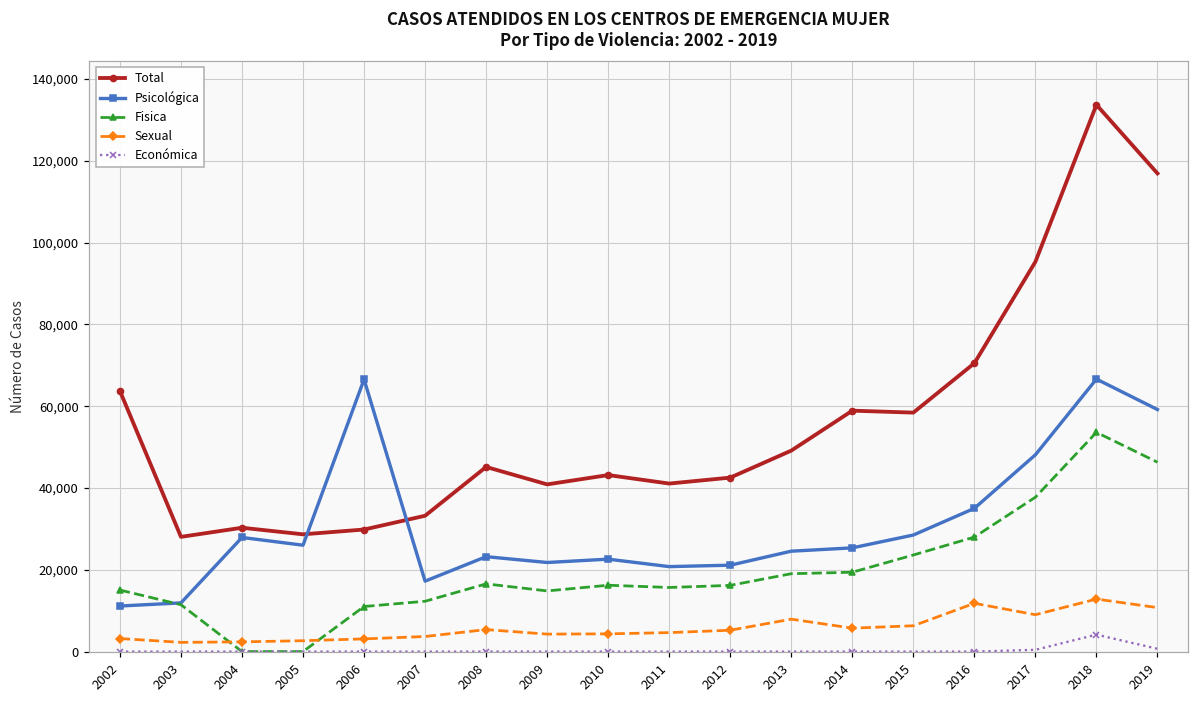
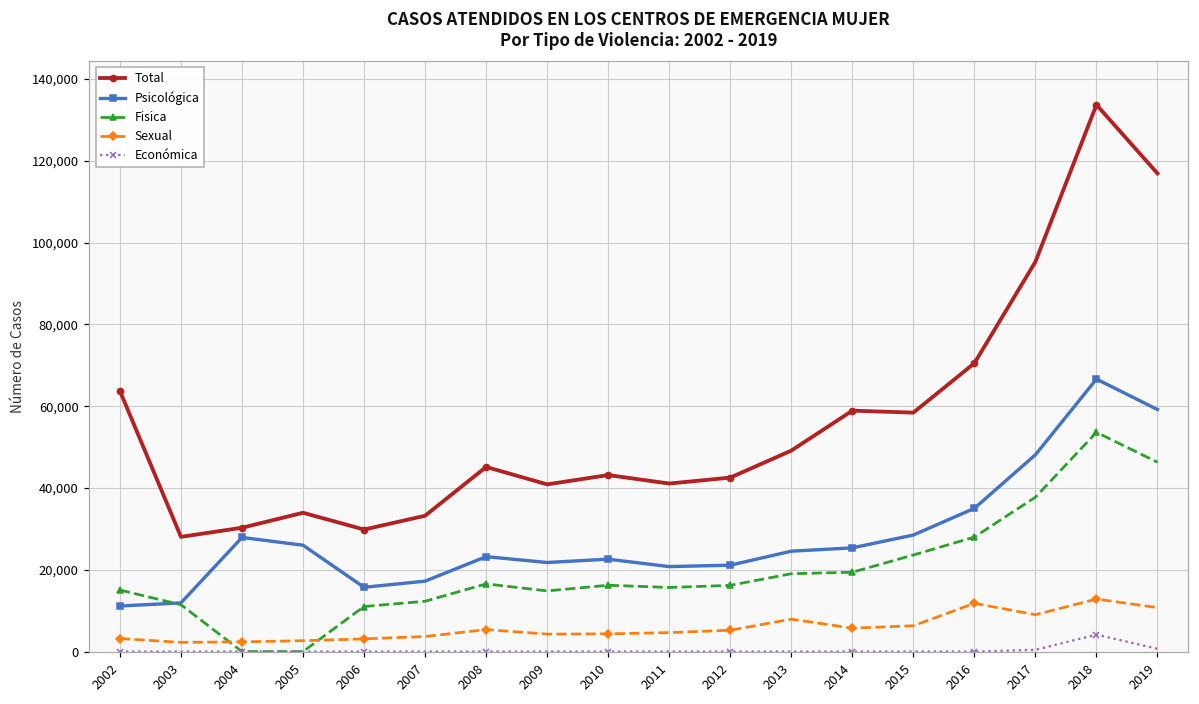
  {
    "Total": {
      "2002": "64,000",
      "2003": "28,000",
      "2004": "30,000",
-     "2005": "29,000",
+     "2005": "34,000",
      "2006": "30,000",
      "2007": "33,000",
      "2008": "45,000",
      "2009": "41,000",
      "2010": "43,000",
      "2011": "41,000",
      "2012": "43,000",
      "2013": "49,000",
      "2014": "59,000",
      "2015": "58,000",
      "2016": "71,000",
      "2017": "95,000",
      "2018": "134,000",
      "2019": "117,000"
    },
    "Psicológica": {
      "2002": "11,000",
      "2004": "28,000",
      "2005": "26,000",
-     "2006": "67,000",
+     "2006": "16,000",
      "2007": "17,000",
      "2008": "23,000",
      "2009": "22,000",
      "2010": "23,000",
      "2011": "21,000",
      "2012": "21,000",
      "2013": "25,000",
      "2014": "25,000",
      "2015": "28,000",
      "2016": "35,000",
      "2017": "48,000",
      "2018": "67,000",
      "2019": "59,000"
    },
    "Fisica": {
      "2002": "15,000",
      "2006": "11,000",
      "2007": "12,000",
      "2008": "17,000",
      "2009": "15,000",
      "2010": "16,000",
      "2011": "16,000",
      "2012": "16,000",
      "2013": "19,000",
      "2014": "19,000",
      "2015": "24,000",
      "2016": "28,000",
      "2017": "38,000",
      "2018": "54,000",
      "2019": "46,000"
    },
    "Sexual": {
      "2002": "3,000",
      "2003": "2,000",
      "2004": "2,000",
      "2005": "3,000",
      "2006": "3,000",
      "2007": "4,000",
      "2008": "5,000",
      "2009": "4,000",
      "2010": "4,000",
      "2011": "5,000",
      "2012": "5,000",
      "2013": "8,000",
      "2014": "6,000",
      "2015": "6,000",
      "2016": "12,000",
      "2017": "9,000",
      "2018": "13,000",
      "2019": "11,000"
    },
    "Económica": {
      "2002": "0",
      "2003": "0",
      "2006": "0",
      "2007": "0",
      "2008": "0",
      "2009": "0",
      "2010": "0",
      "2011": "0",
      "2012": "0",
      "2013": "0",
      "2014": "0",
      "2015": "0",
      "2016": "0",
      "2017": "0",
      "2018": "4,000",
      "2019": "1,000"
    }
  }
